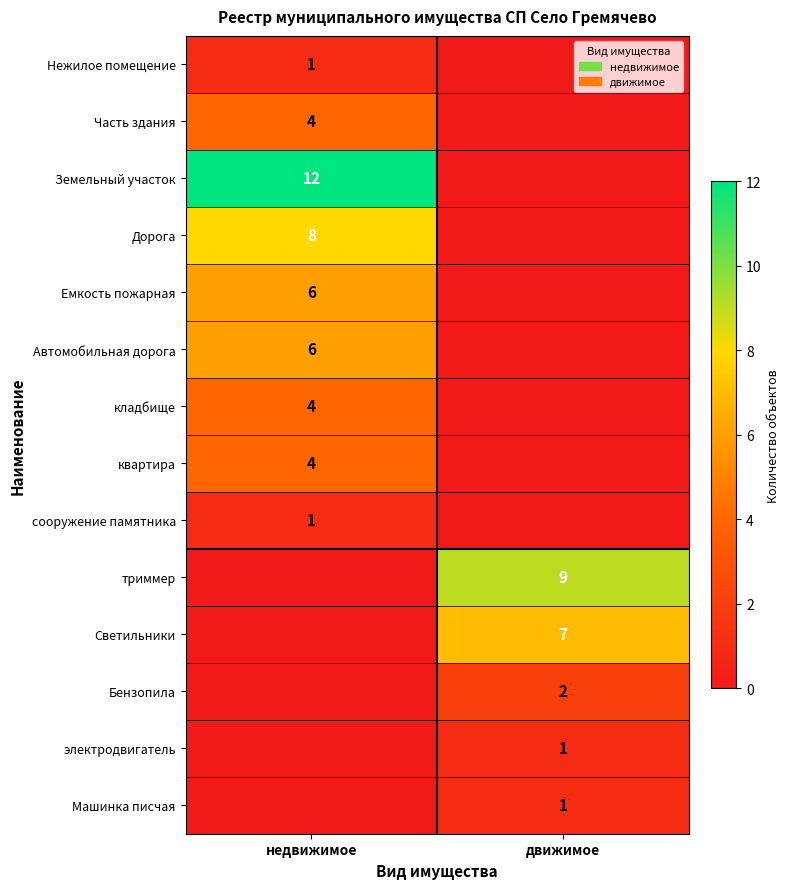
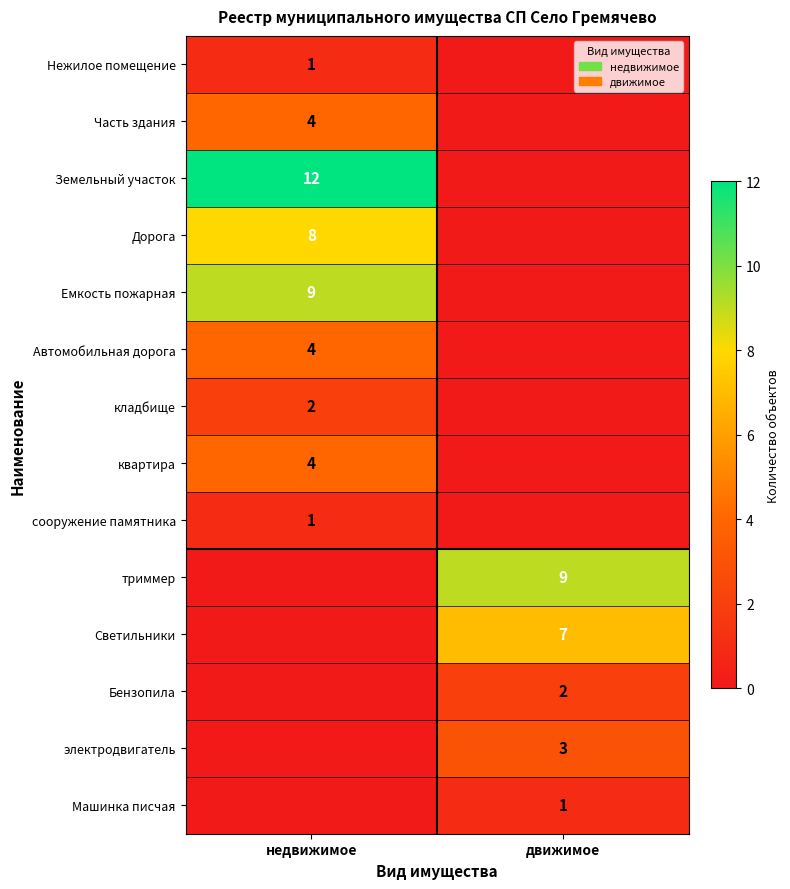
  {
    "Нежилое помещение": {
      "недвижимое": 1
    },
    "Часть здания": {
      "недвижимое": 4
    },
    "Земельный участок": {
      "недвижимое": 12
    },
    "Дорога": {
      "недвижимое": 8
    },
    "Емкость пожарная": {
-     "недвижимое": 6
+     "недвижимое": 9
    },
    "Автомобильная дорога": {
-     "недвижимое": 6
+     "недвижимое": 4
    },
    "кладбище": {
-     "недвижимое": 4
+     "недвижимое": 2
    },
    "квартира": {
      "недвижимое": 4
    },
    "сооружение памятника": {
      "недвижимое": 1
    },
    "триммер": {
      "движимое": 9
    },
    "Светильники": {
      "движимое": 7
    },
    "Бензопила": {
      "движимое": 2
    },
    "электродвигатель": {
-     "движимое": 1
+     "движимое": 3
    },
    "Машинка писчая": {
      "движимое": 1
    }
  }
